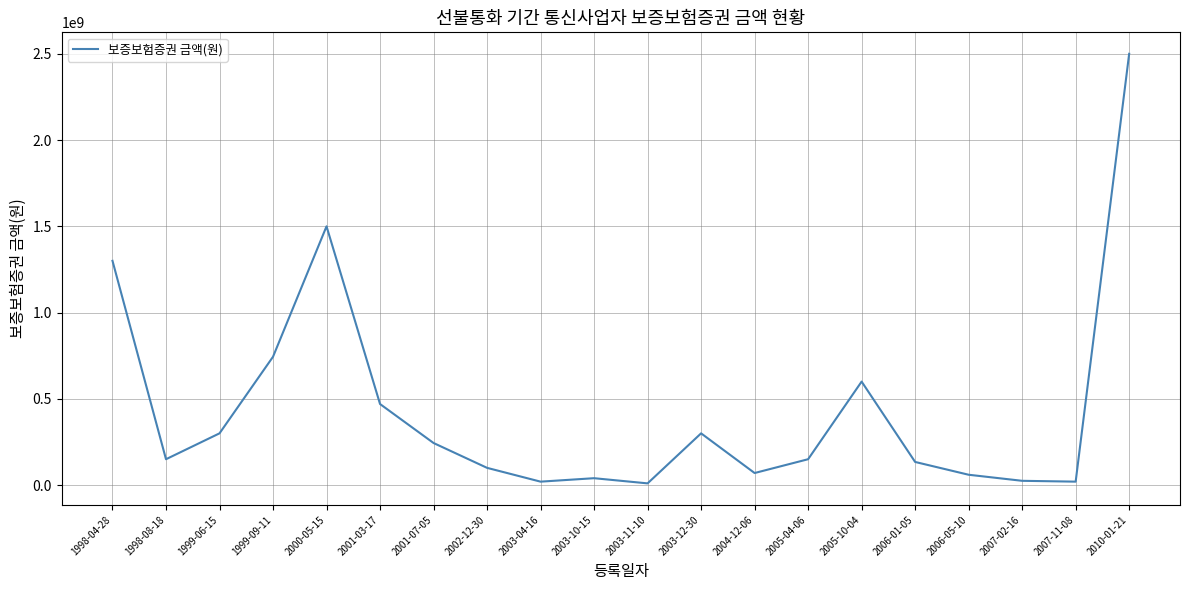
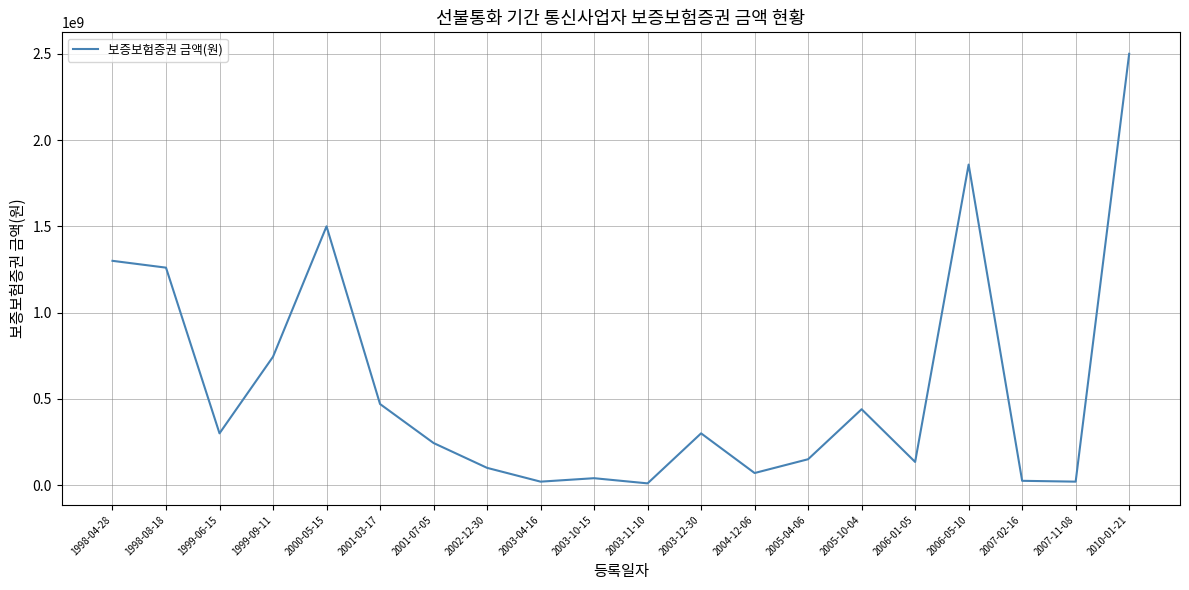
  {
    "1998-04-28": 1300000000,
-   "1998-08-18": 150000000,
+   "1998-08-18": 1260000000,
    "1999-06-15": 300000000,
    "1999-09-11": 740000000,
    "2000-05-15": 1500000000,
    "2001-03-17": 470000000,
    "2001-07-05": 240000000,
    "2002-12-30": 100000000,
    "2003-04-16": 20000000,
    "2003-10-15": 40000000,
    "2003-11-10": 10000000,
    "2003-12-30": 300000000,
    "2004-12-06": 70000000,
    "2005-04-06": 150000000,
-   "2005-10-04": 600000000,
+   "2005-10-04": 440000000,
    "2006-01-05": 130000000,
-   "2006-05-10": 60000000,
+   "2006-05-10": 1860000000,
    "2007-02-16": 20000000,
    "2007-11-08": 20000000,
    "2010-01-21": 2500000000
  }
